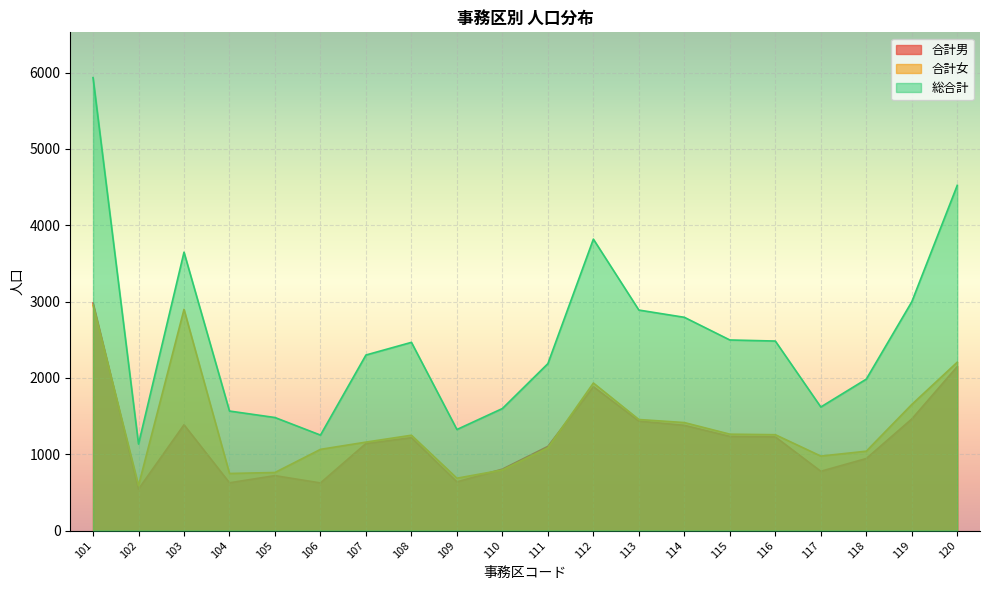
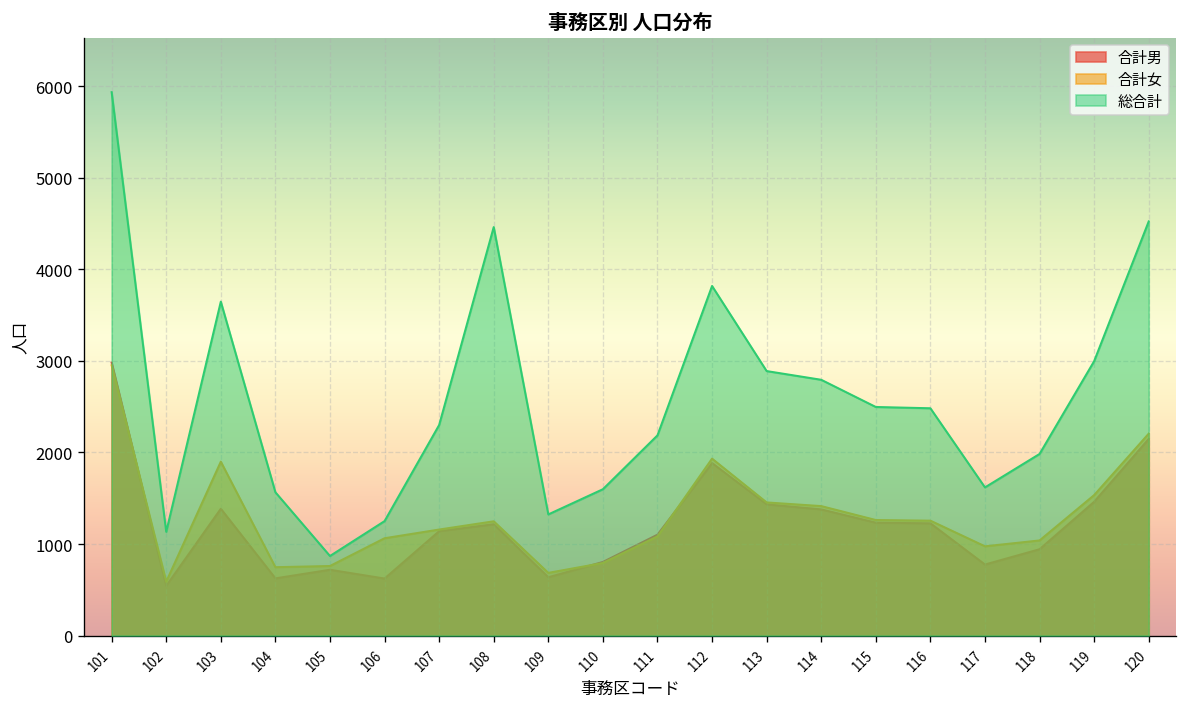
  {
    "合計男": {
      "102": 500,
      "103": 1400,
      "104": 600,
      "105": 700,
      "106": 600,
      "109": 600,
      "112": 1900,
      "114": 1400,
      "117": 800,
      "118": 900,
      "119": 1500,
      "120": 2100
    },
    "合計女": {
      "102": 600,
-     "103": 2900,
+     "103": 1900,
      "104": 700,
      "105": 800,
      "106": 1100,
      "109": 700,
      "112": 1900,
      "114": 1400,
      "117": 1000,
      "118": 1000,
-     "119": 1700,
+     "119": 1500,
      "120": 2200
    },
    "総合計": {
      "101": 5900,
      "102": 1100,
      "103": 3600,
      "104": 1600,
-     "105": 1500,
+     "105": 900,
      "106": 1300,
      "107": 2300,
-     "108": 2500,
+     "108": 4500,
      "109": 1300,
      "110": 1600,
      "111": 2200,
      "112": 3800,
      "113": 2900,
      "114": 2800,
      "115": 2500,
      "116": 2500,
      "117": 1600,
      "118": 2000,
      "119": 3000,
      "120": 4500
    }
  }
